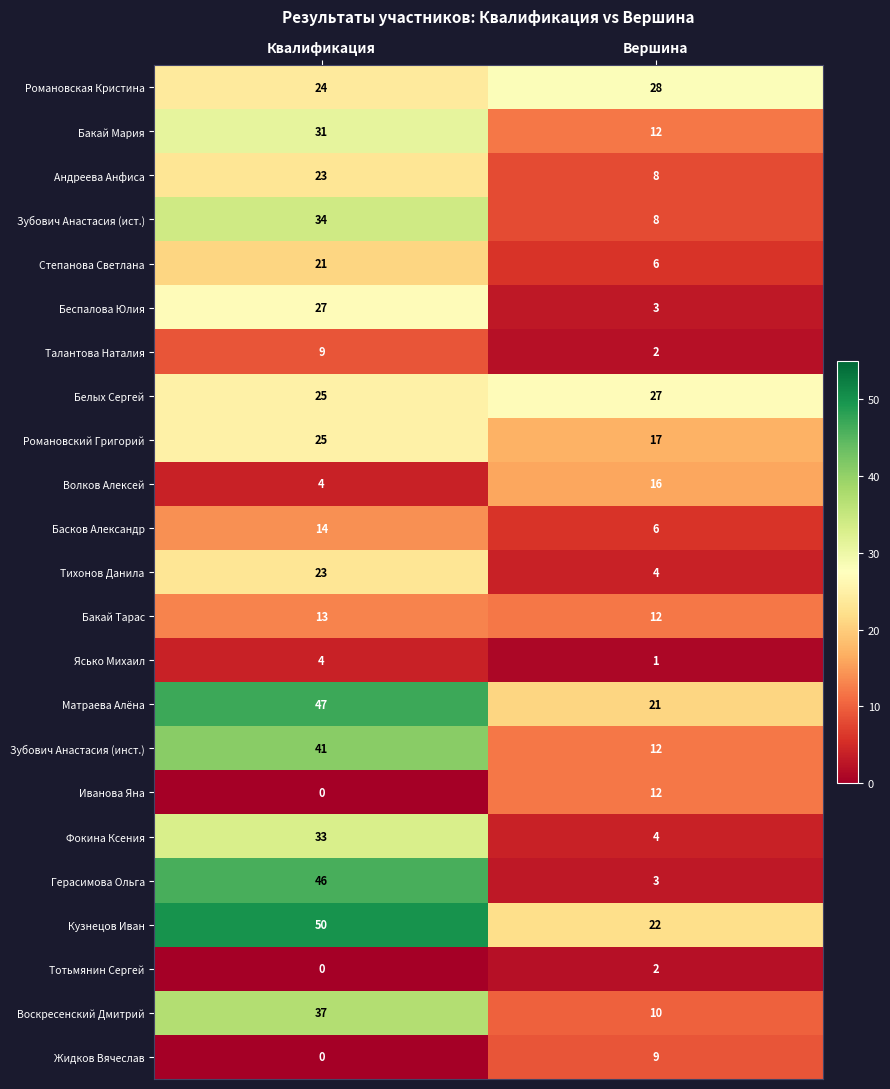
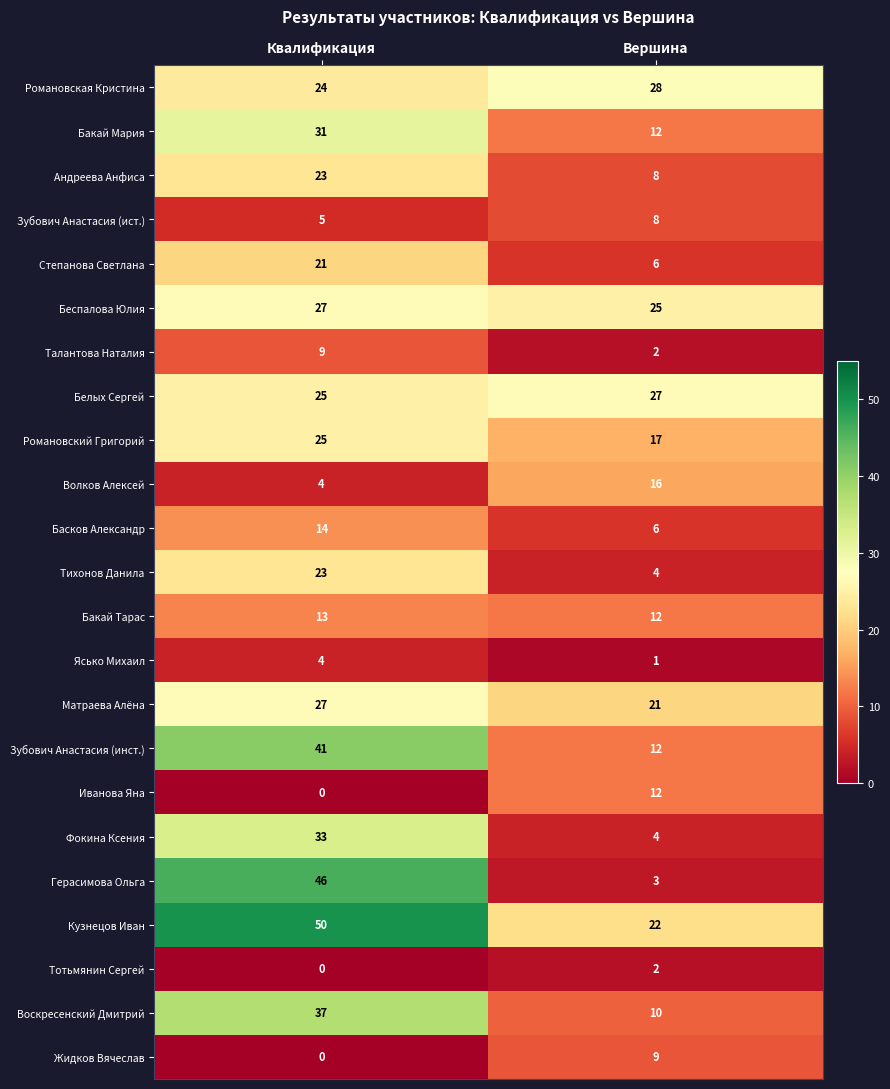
  {
    "Романовская Кристина": {
      "Квалификация": 24,
      "Вершина": 28
    },
    "Бакай Мария": {
      "Квалификация": 31,
      "Вершина": 12
    },
    "Андреева Анфиса": {
      "Квалификация": 23,
      "Вершина": 8
    },
    "Зубович Анастасия (ист.)": {
-     "Квалификация": 34,
+     "Квалификация": 5,
      "Вершина": 8
    },
    "Степанова Светлана": {
      "Квалификация": 21,
      "Вершина": 6
    },
    "Беспалова Юлия": {
      "Квалификация": 27,
-     "Вершина": 3
+     "Вершина": 25
    },
    "Талантова Наталия": {
      "Квалификация": 9,
      "Вершина": 2
    },
    "Белых Сергей": {
      "Квалификация": 25,
      "Вершина": 27
    },
    "Романовский Григорий": {
      "Квалификация": 25,
      "Вершина": 17
    },
    "Волков Алексей": {
      "Квалификация": 4,
      "Вершина": 16
    },
    "Басков Александр": {
      "Квалификация": 14,
      "Вершина": 6
    },
    "Тихонов Данила": {
      "Квалификация": 23,
      "Вершина": 4
    },
    "Бакай Тарас": {
      "Квалификация": 13,
      "Вершина": 12
    },
    "Ясько Михаил": {
      "Квалификация": 4,
      "Вершина": 1
    },
    "Матраева Алёна": {
-     "Квалификация": 47,
+     "Квалификация": 27,
      "Вершина": 21
    },
    "Зубович Анастасия (инст.)": {
      "Квалификация": 41,
      "Вершина": 12
    },
    "Иванова Яна": {
      "Квалификация": 0,
      "Вершина": 12
    },
    "Фокина Ксения": {
      "Квалификация": 33,
      "Вершина": 4
    },
    "Герасимова Ольга": {
      "Квалификация": 46,
      "Вершина": 3
    },
    "Кузнецов Иван": {
      "Квалификация": 50,
      "Вершина": 22
    },
    "Тотьмянин Сергей": {
      "Квалификация": 0,
      "Вершина": 2
    },
    "Воскресенский Дмитрий": {
      "Квалификация": 37,
      "Вершина": 10
    },
    "Жидков Вячеслав": {
      "Квалификация": 0,
      "Вершина": 9
    }
  }
